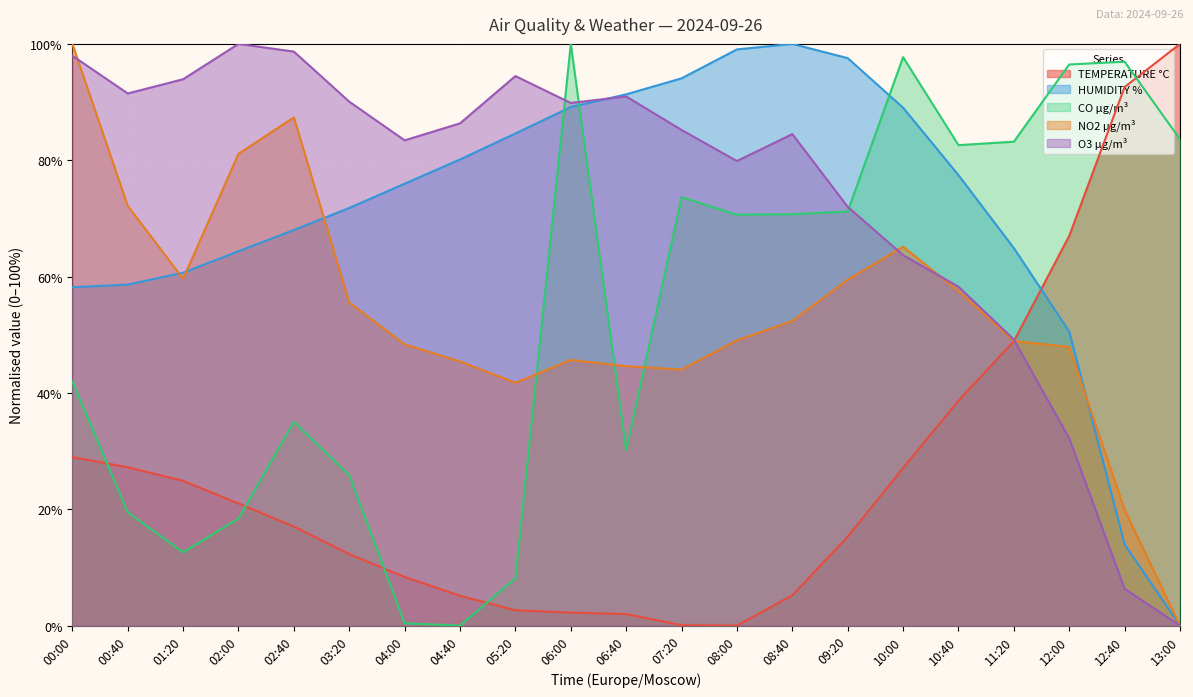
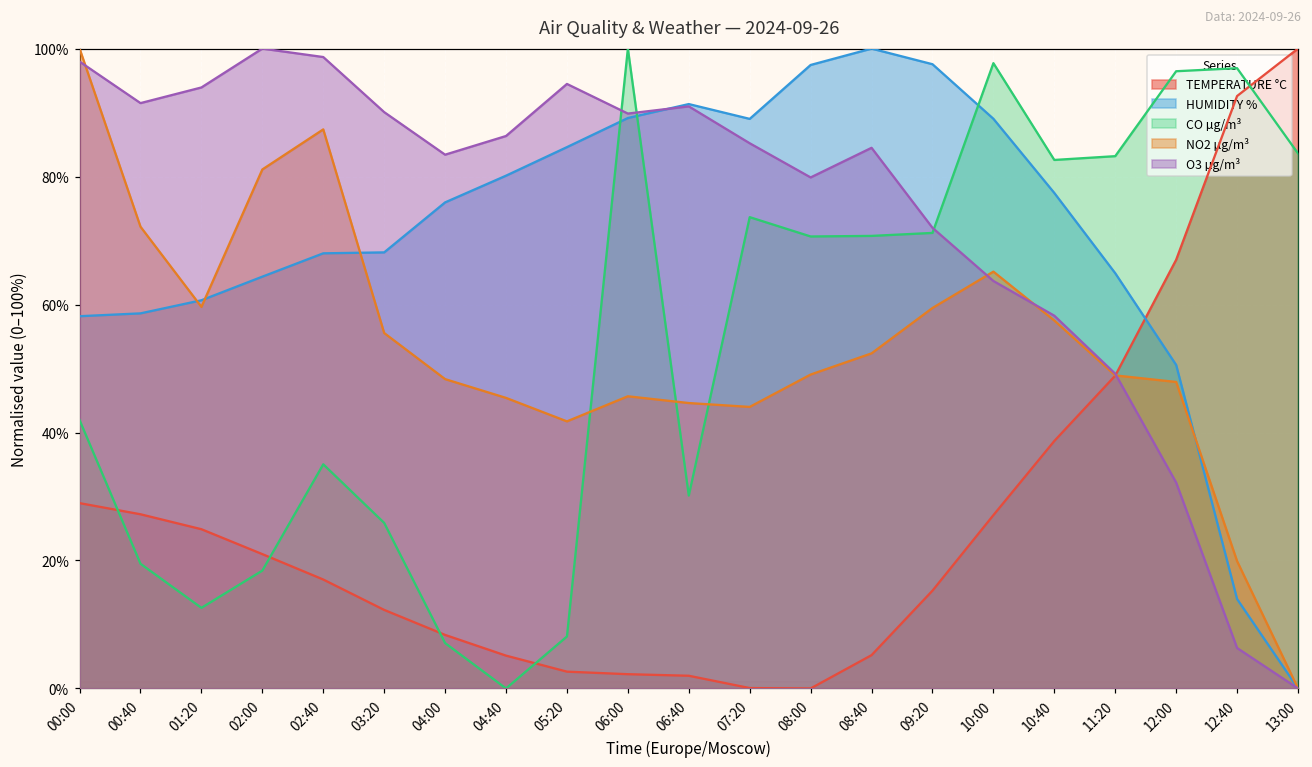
  {
    "HUMIDITY %": {
      "00:00": "58%",
      "00:40": "59%",
      "01:20": "61%",
      "02:00": "64%",
      "02:40": "68%",
-     "03:20": "72%",
+     "03:20": "68%",
      "04:00": "76%",
      "04:40": "80%",
      "05:20": "85%",
      "06:00": "89%",
-     "07:20": "94%",
-     "08:00": "99%",
+     "07:20": "89%",
+     "08:00": "97%",
      "08:40": "100%",
      "09:20": "98%",
      "10:00": "89%",
      "10:40": "77%",
      "11:20": "65%",
      "12:00": "51%",
      "12:40": "14%"
    },
    "CO µg/m³": {
      "00:00": "42%",
      "00:40": "19%",
      "01:20": "13%",
      "02:00": "18%",
      "02:40": "35%",
      "03:20": "26%",
-     "04:00": "0%",
+     "04:00": "7%",
      "04:40": "0%",
      "05:20": "8%",
      "06:00": "100%",
      "06:40": "30%",
      "07:20": "74%",
      "08:00": "71%",
      "08:40": "71%",
      "09:20": "71%",
      "10:00": "98%",
      "10:40": "83%",
      "11:20": "83%",
      "13:00": "84%"
    },
    "O3 µg/m³": {
      "00:00": "98%",
      "00:40": "91%",
      "01:20": "94%",
      "02:00": "100%",
      "02:40": "99%",
      "03:20": "90%",
      "04:00": "83%",
      "04:40": "86%",
      "05:20": "94%",
      "06:00": "90%",
      "07:20": "85%",
      "08:00": "80%",
      "08:40": "84%",
      "09:20": "72%",
      "10:00": "64%",
      "10:40": "58%",
      "12:00": "32%",
      "12:40": "6%"
    }
  }
